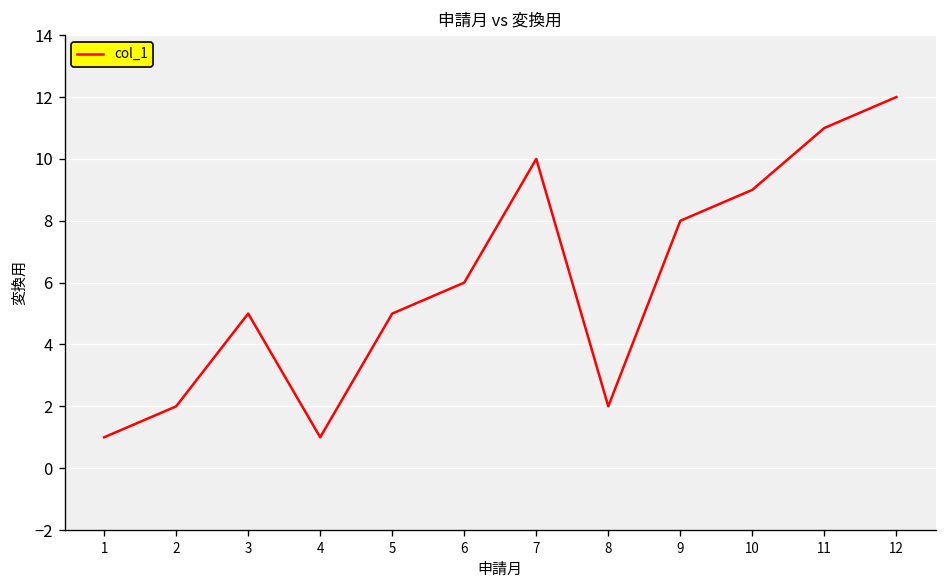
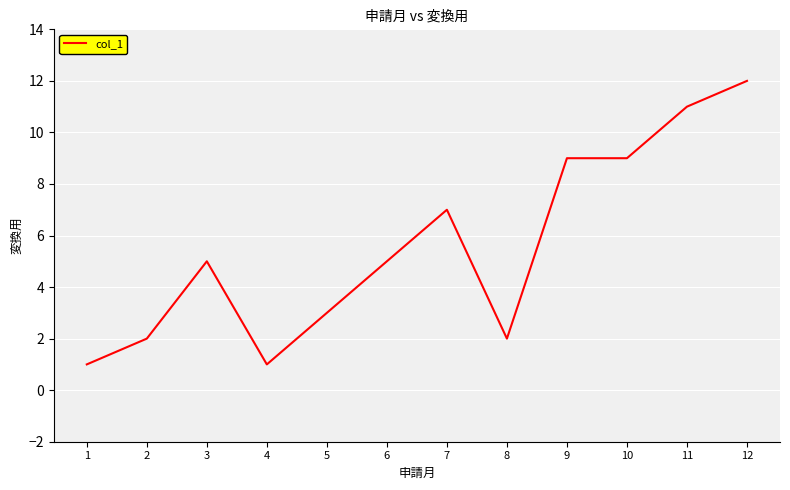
  {
    "1": 1,
    "2": 2,
    "3": 5,
    "4": 1,
-   "5": 5,
-   "6": 6,
-   "7": 10,
+   "5": 3,
+   "6": 5,
+   "7": 7,
    "8": 2,
-   "9": 8,
+   "9": 9,
    "10": 9,
    "11": 11,
    "12": 12
  }
